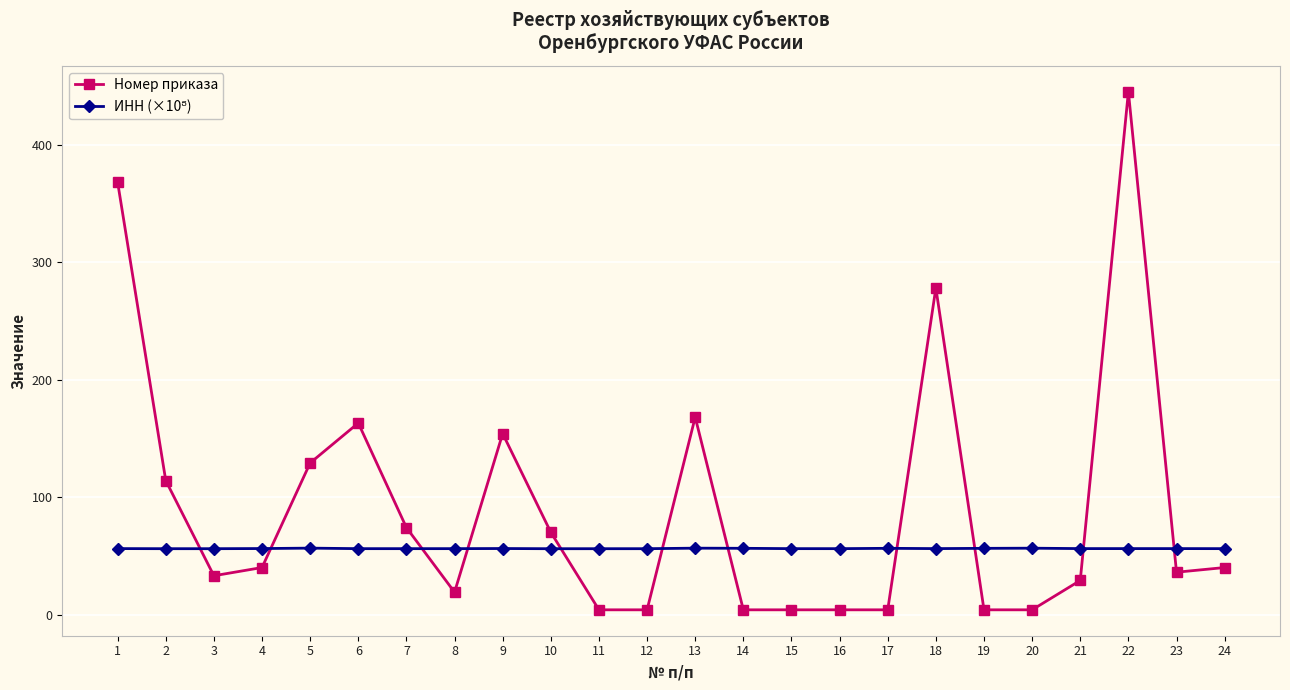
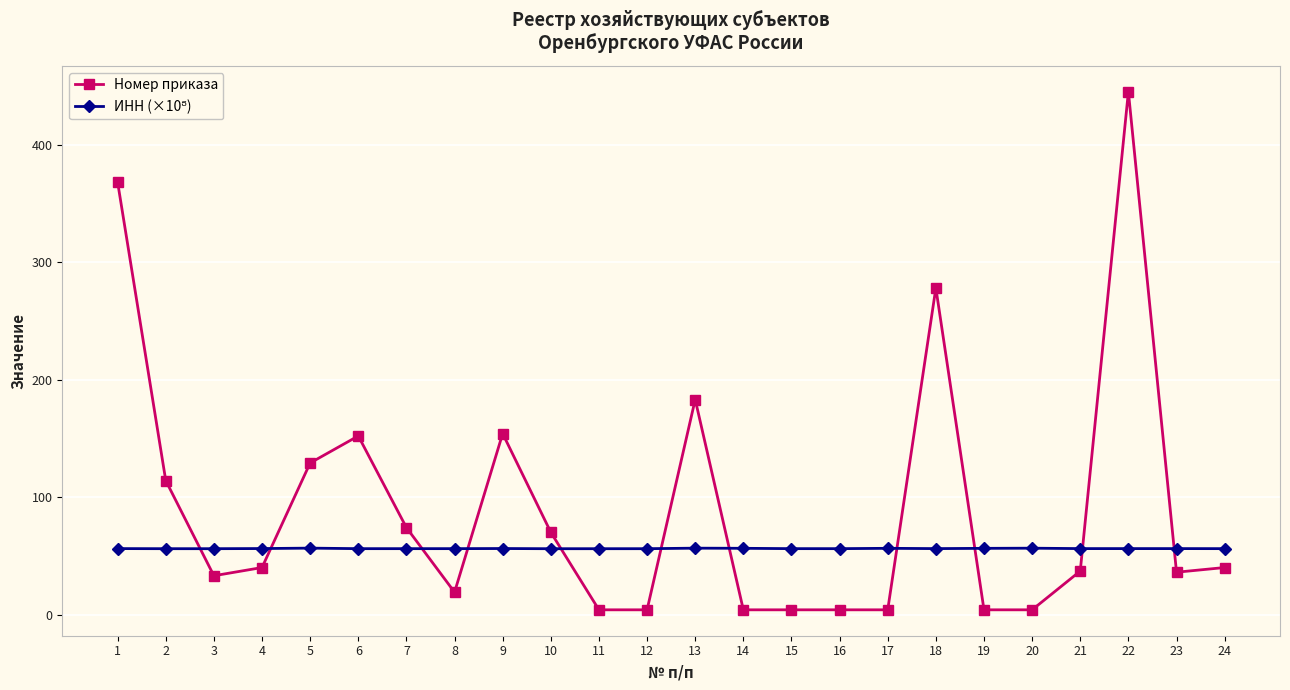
  {
    "Номер приказа": {
      "1": 368,
      "2": 114,
      "3": 33,
      "4": 40,
      "5": 129,
-     "6": 163,
+     "6": 152,
      "7": 74,
      "8": 19,
      "9": 154,
      "10": 70,
      "11": 4,
      "12": 4,
-     "13": 168,
+     "13": 183,
      "14": 4,
      "15": 4,
      "16": 4,
      "17": 4,
      "18": 278,
      "19": 4,
      "20": 4,
-     "21": 29,
+     "21": 37,
      "22": 445,
      "23": 36,
      "24": 40
    },
    "ИНН (×10⁸)": {
      "1": 56,
      "2": 56,
      "3": 56,
      "4": 56,
      "5": 57,
      "6": 56,
      "7": 56,
      "8": 56,
      "9": 56,
      "10": 56,
      "11": 56,
      "12": 56,
      "13": 56,
      "14": 56,
      "15": 56,
      "16": 56,
      "17": 56,
      "18": 56,
      "19": 56,
      "20": 56,
      "21": 56,
      "22": 56,
      "23": 56,
      "24": 56
    }
  }
